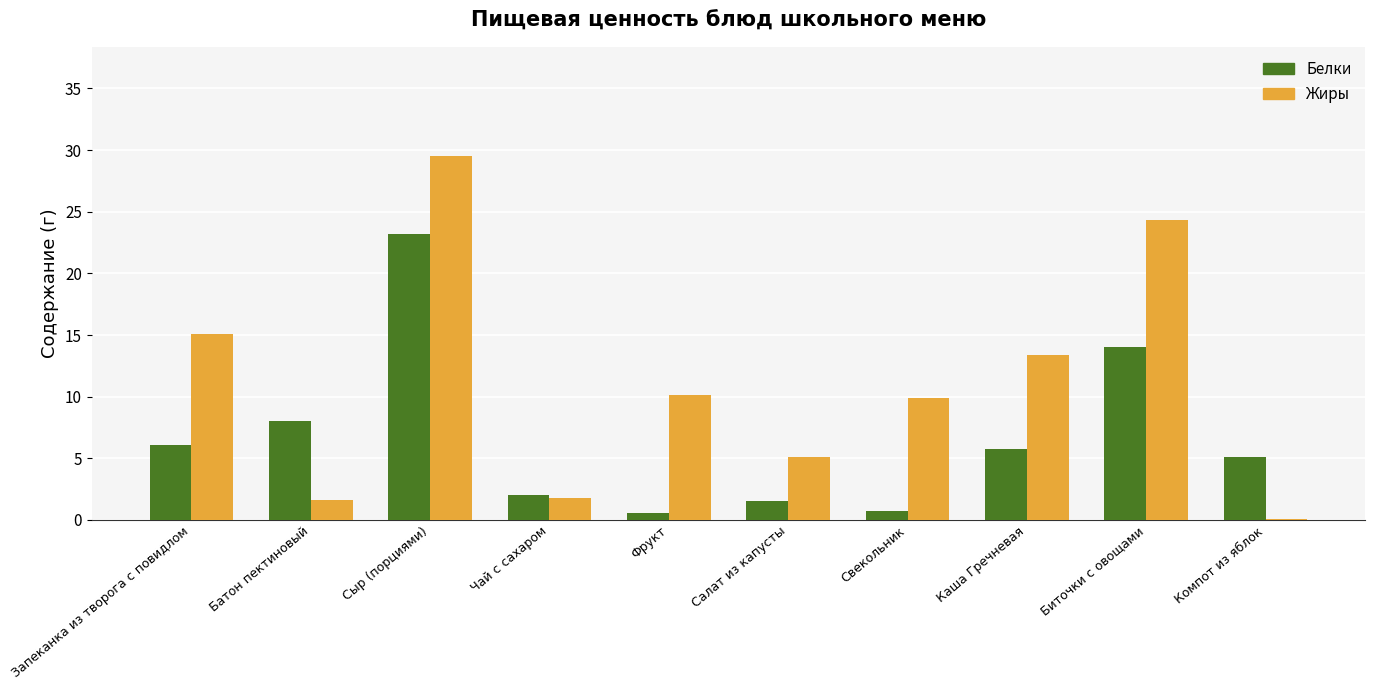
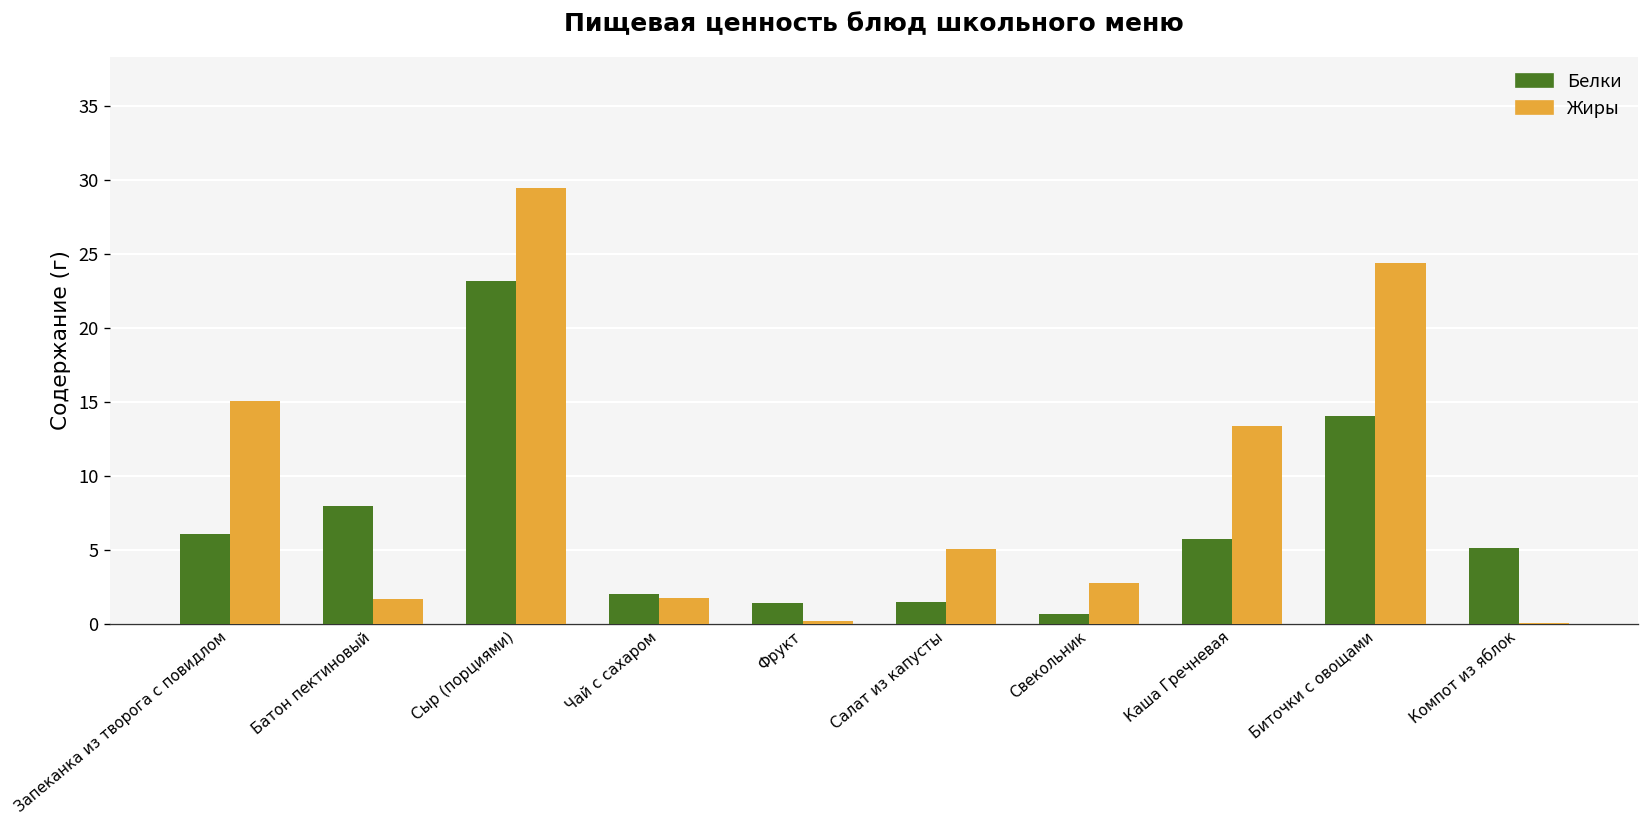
  {
    "Белки": {
      "Запеканка из творога с повидлом": 6.1,
      "Батон пектиновый": 8.0,
      "Сыр (порциями)": 23.2,
      "Чай с сахаром": 2.0,
-     "Фрукт": 0.6,
+     "Фрукт": 1.4,
      "Салат из капусты": 1.5,
      "Свекольник": 0.7,
      "Каша Гречневая": 5.7,
      "Биточки с овощами": 14.1,
      "Компот из яблок": 5.1
    },
    "Жиры": {
      "Запеканка из творога с повидлом": 15.1,
      "Батон пектиновый": 1.7,
      "Сыр (порциями)": 29.5,
      "Чай с сахаром": 1.8,
-     "Фрукт": 10.1,
+     "Фрукт": 0.2,
      "Салат из капусты": 5.1,
-     "Свекольник": 9.9,
+     "Свекольник": 2.8,
      "Каша Гречневая": 13.4,
      "Биточки с овощами": 24.4
    }
  }
